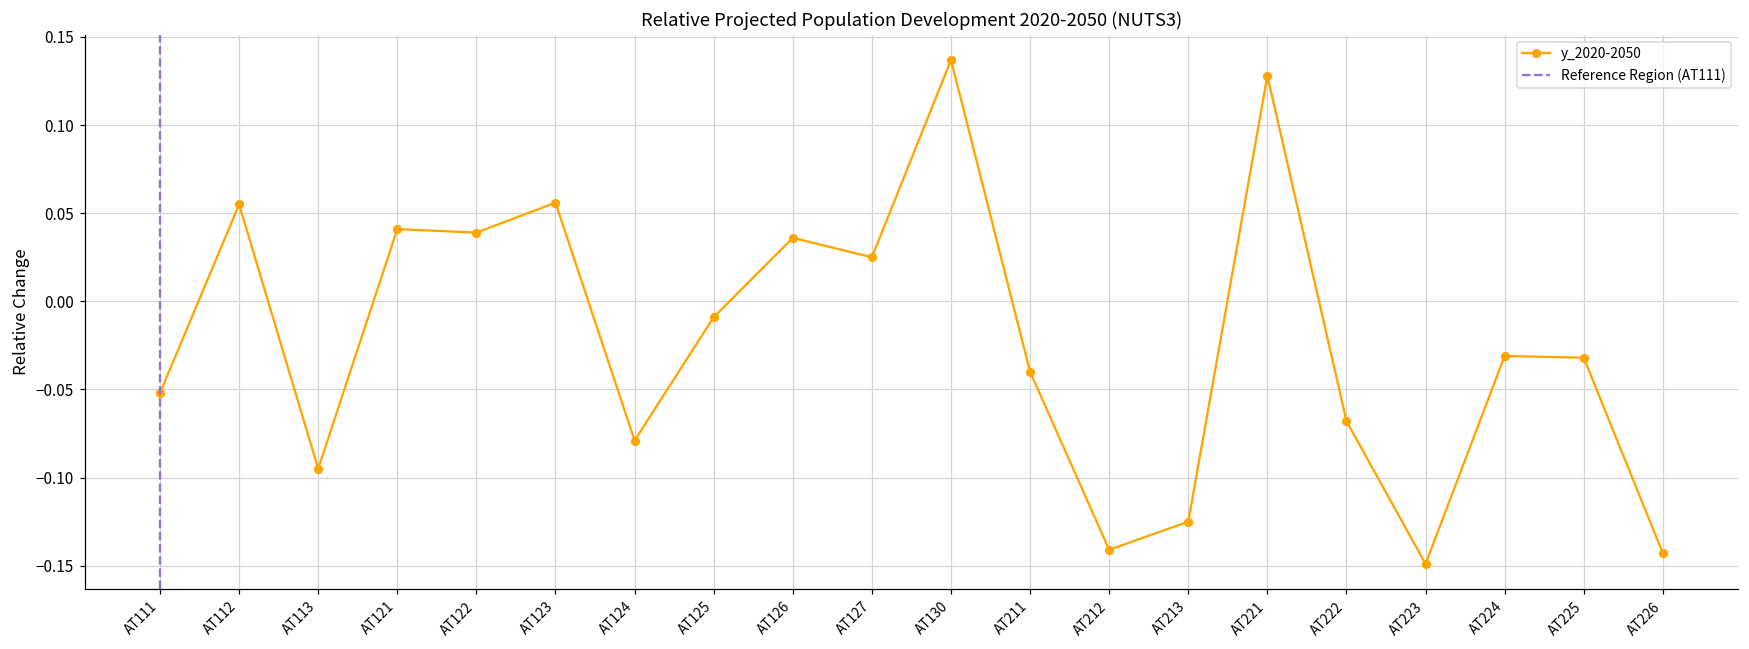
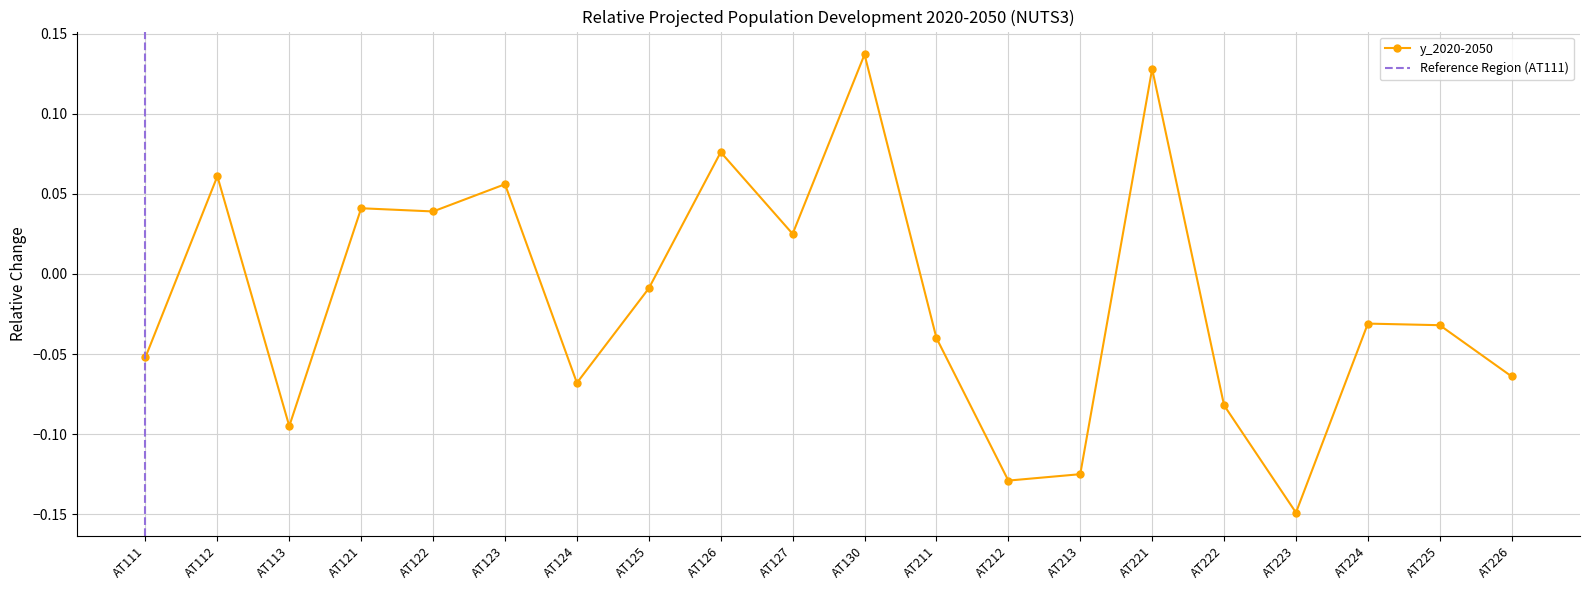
  {
    "AT111": -0.052,
-   "AT112": 0.055,
+   "AT112": 0.061,
    "AT113": -0.095,
    "AT121": 0.041,
    "AT122": 0.039,
    "AT123": 0.056,
-   "AT124": -0.079,
+   "AT124": -0.068,
    "AT125": -0.009,
-   "AT126": 0.036,
+   "AT126": 0.076,
    "AT127": 0.025,
    "AT130": 0.137,
    "AT211": -0.040,
-   "AT212": -0.141,
+   "AT212": -0.129,
    "AT213": -0.125,
    "AT221": 0.128,
-   "AT222": -0.068,
+   "AT222": -0.082,
    "AT223": -0.149,
    "AT224": -0.031,
    "AT225": -0.032,
-   "AT226": -0.143
+   "AT226": -0.064
  }
